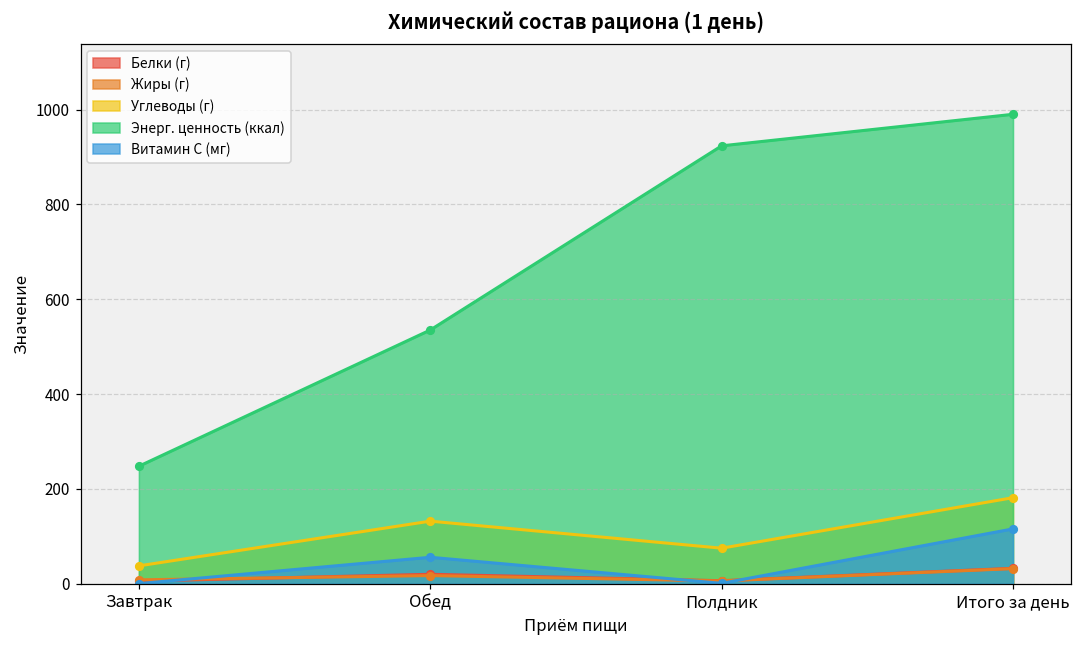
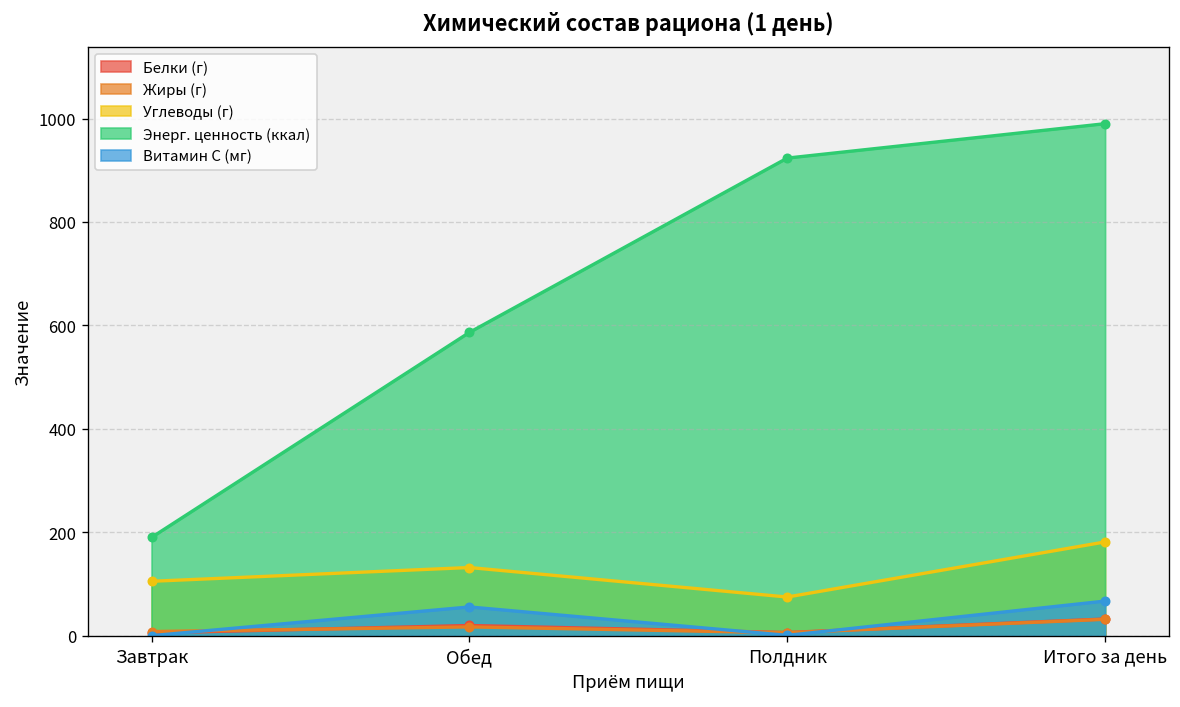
  {
    "Углеводы (г)": {
-     "Завтрак": 40,
+     "Завтрак": 110,
      "Обед": 130,
      "Полдник": 80,
      "Итого за день": 180
    },
    "Энерг. ценность (ккал)": {
-     "Завтрак": 250,
-     "Обед": 540,
+     "Завтрак": 190,
+     "Обед": 590,
      "Полдник": 920,
      "Итого за день": 990
    },
    "Витамин С (мг)": {
      "Обед": 60,
-     "Итого за день": 120
+     "Итого за день": 70
    }
  }
